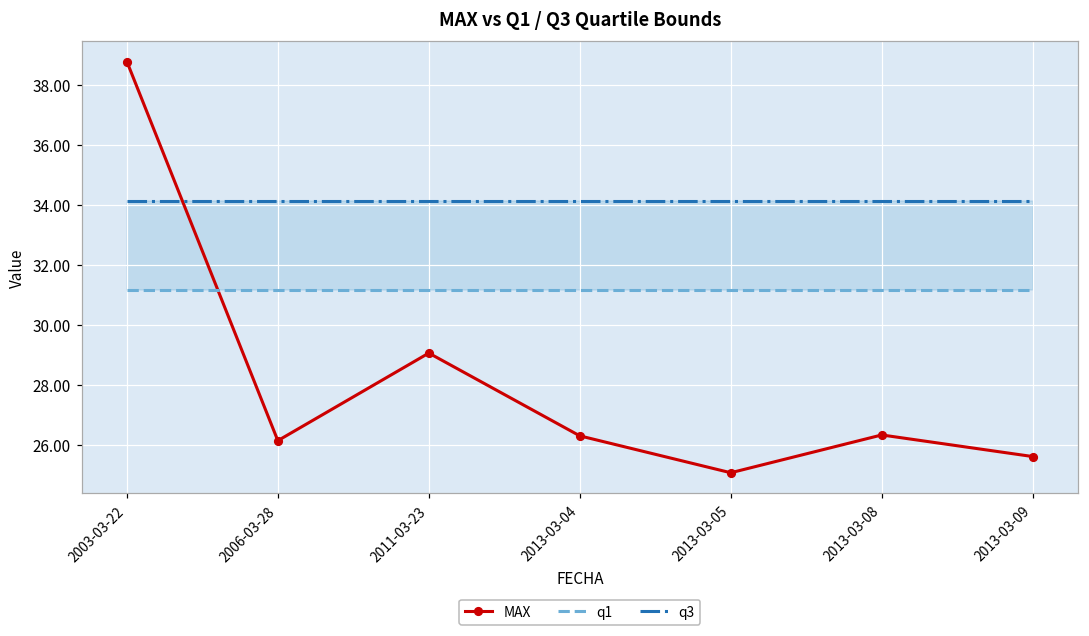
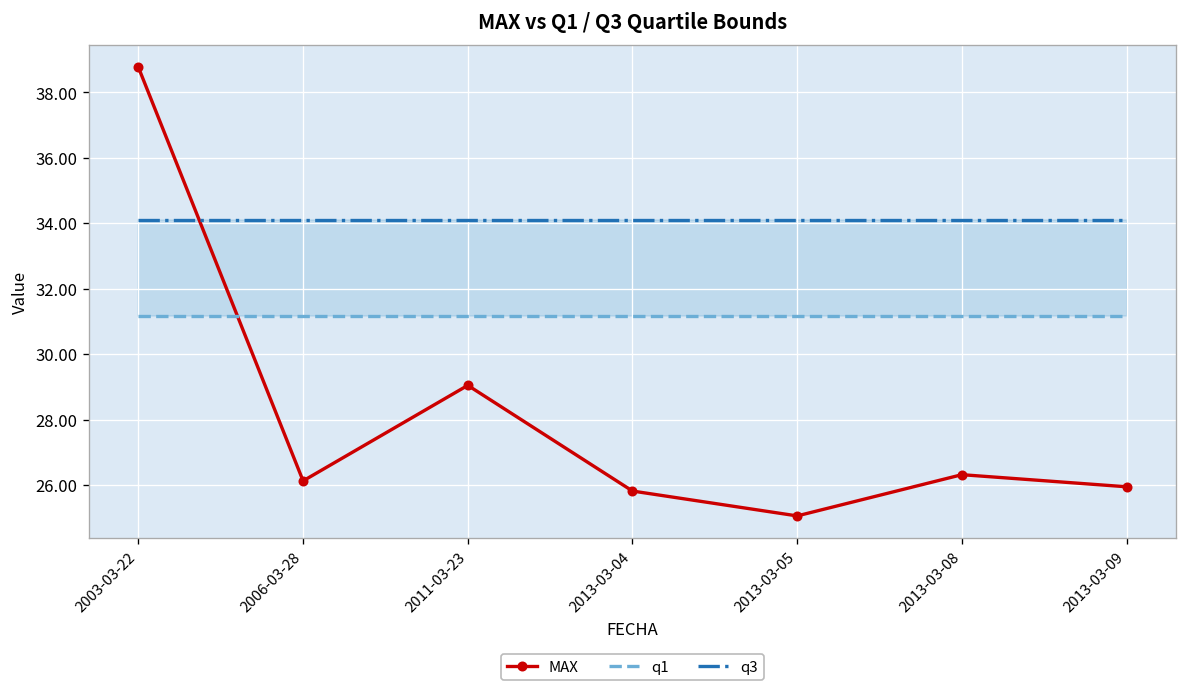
  {
    "MAX": {
      "2003-03-22": 38.8,
      "2006-03-28": 26.1,
      "2011-03-23": 29.1,
-     "2013-03-04": 26.3,
+     "2013-03-04": 25.8,
      "2013-03-05": 25.1,
      "2013-03-08": 26.3,
-     "2013-03-09": 25.6
+     "2013-03-09": 26.0
    },
    "q1": {
      "2003-03-22": 31.2,
      "2006-03-28": 31.2,
      "2011-03-23": 31.2,
      "2013-03-04": 31.2,
      "2013-03-05": 31.2,
      "2013-03-08": 31.2,
      "2013-03-09": 31.2
    },
    "q3": {
      "2003-03-22": 34.1,
      "2006-03-28": 34.1,
      "2011-03-23": 34.1,
      "2013-03-04": 34.1,
      "2013-03-05": 34.1,
      "2013-03-08": 34.1,
      "2013-03-09": 34.1
    }
  }
